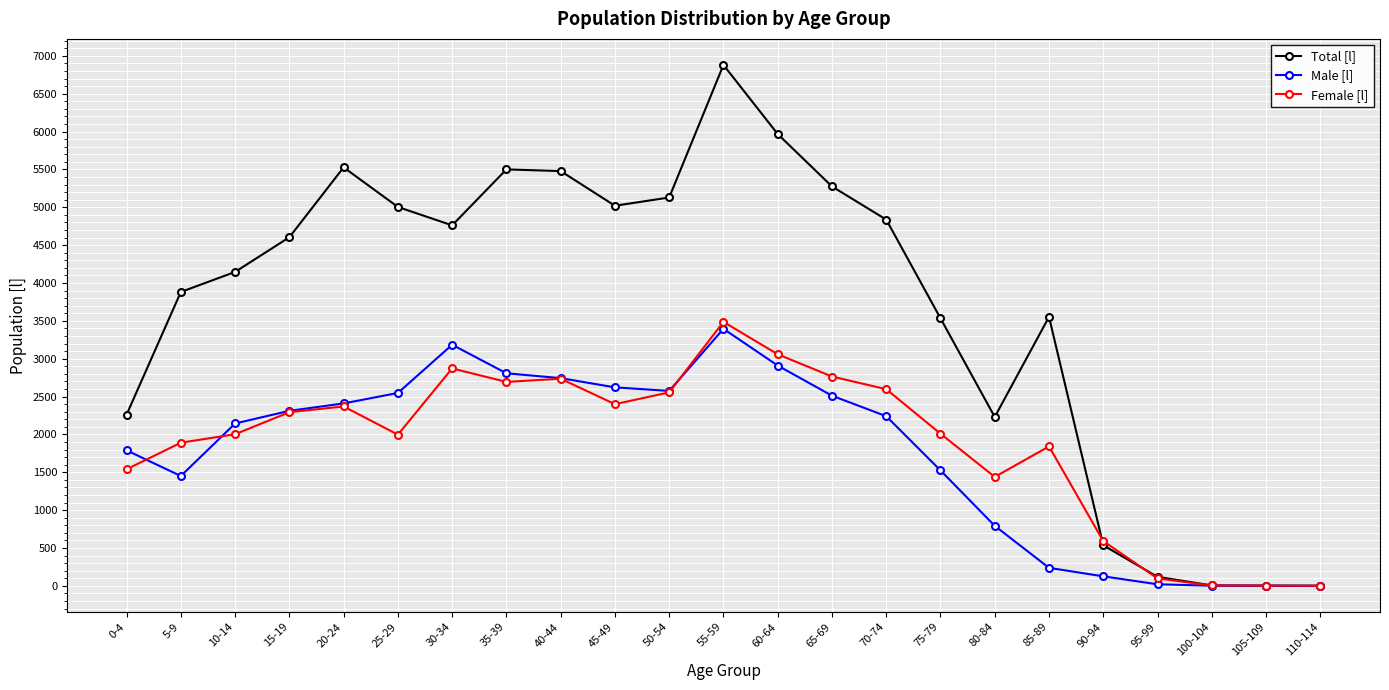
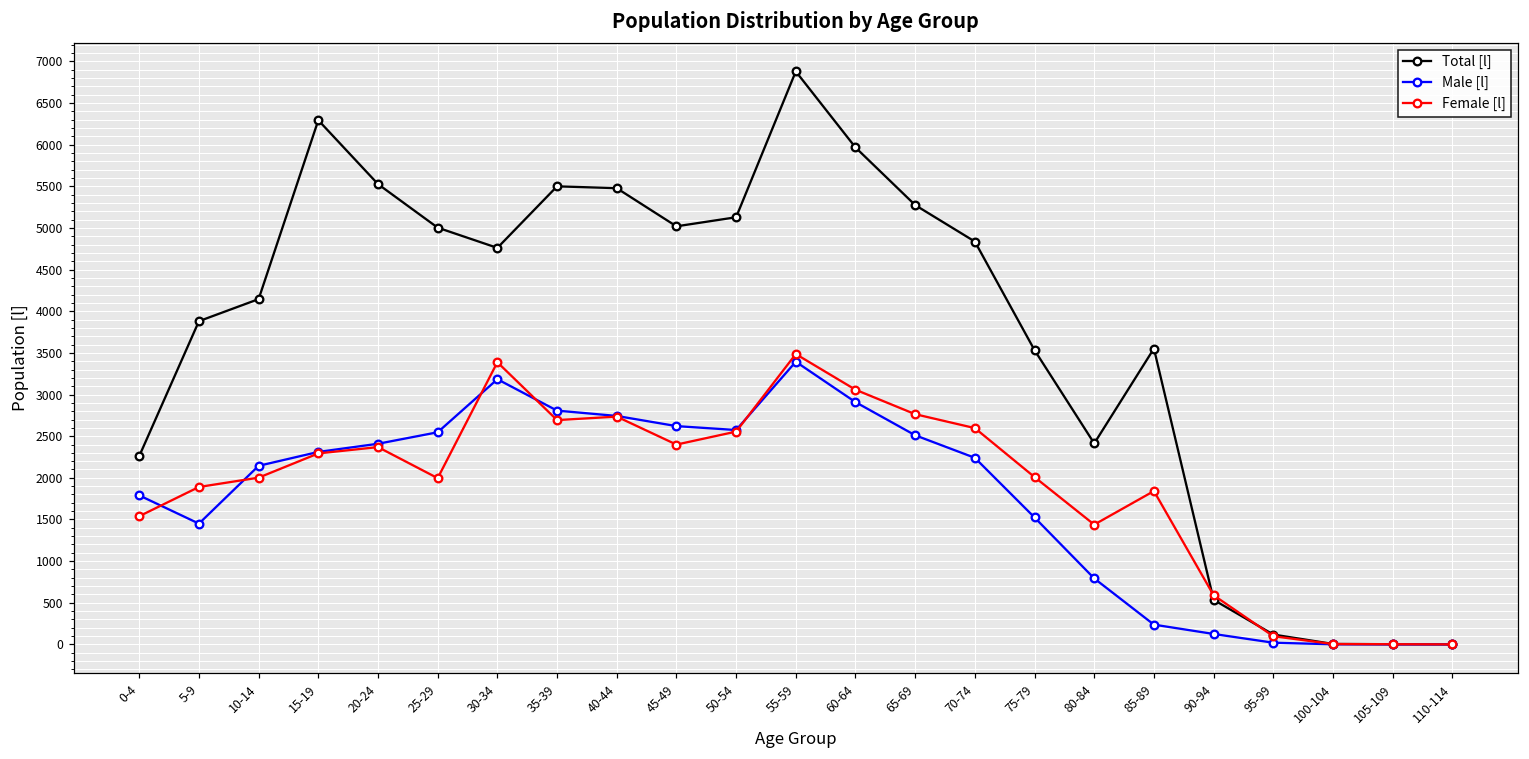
  {
    "Total [l]": {
      "0-4": 2300,
      "5-9": 3900,
      "10-14": 4100,
-     "15-19": 4600,
+     "15-19": 6300,
      "20-24": 5500,
      "25-29": 5000,
      "30-34": 4800,
      "35-39": 5500,
      "40-44": 5500,
      "45-49": 5000,
      "50-54": 5100,
      "55-59": 6900,
      "60-64": 6000,
      "65-69": 5300,
      "70-74": 4800,
      "75-79": 3500,
-     "80-84": 2200,
+     "80-84": 2400,
      "85-89": 3600,
      "90-94": 500
    },
    "Male [l]": {
      "0-4": 1800,
      "5-9": 1500,
      "10-14": 2100,
      "20-24": 2400,
      "25-29": 2500,
      "30-34": 3200,
      "35-39": 2800,
      "45-49": 2600,
      "55-59": 3400,
      "60-64": 2900,
      "65-69": 2500,
      "70-74": 2200,
      "75-79": 1500,
      "80-84": 800,
      "85-89": 200,
      "90-94": 100,
      "95-99": 0
    },
    "Female [l]": {
      "0-4": 1500,
      "5-9": 1900,
      "10-14": 2000,
      "20-24": 2400,
      "25-29": 2000,
-     "30-34": 2900,
+     "30-34": 3400,
      "35-39": 2700,
      "45-49": 2400,
      "55-59": 3500,
      "60-64": 3100,
      "65-69": 2800,
      "70-74": 2600,
      "75-79": 2000,
      "80-84": 1400,
      "85-89": 1800,
      "90-94": 600
    }
  }
